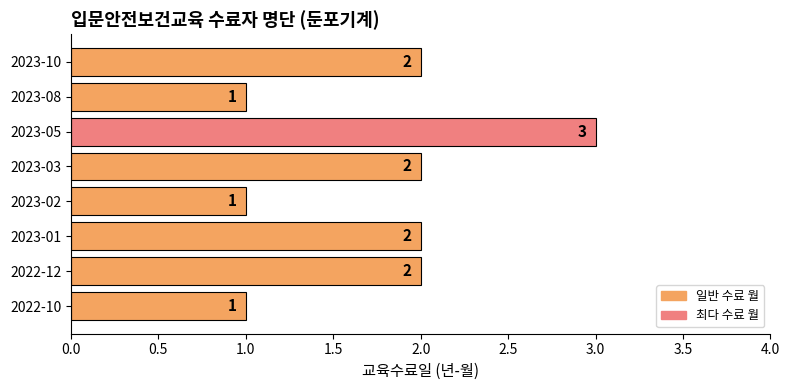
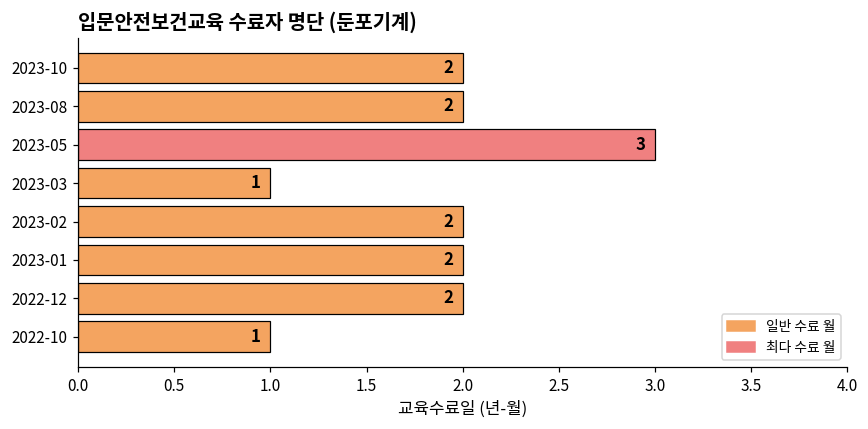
  {
    "2023-10": 2,
-   "2023-08": 1,
+   "2023-08": 2,
    "2023-05": 3,
-   "2023-03": 2,
-   "2023-02": 1,
+   "2023-03": 1,
+   "2023-02": 2,
    "2023-01": 2,
    "2022-12": 2,
    "2022-10": 1
  }
